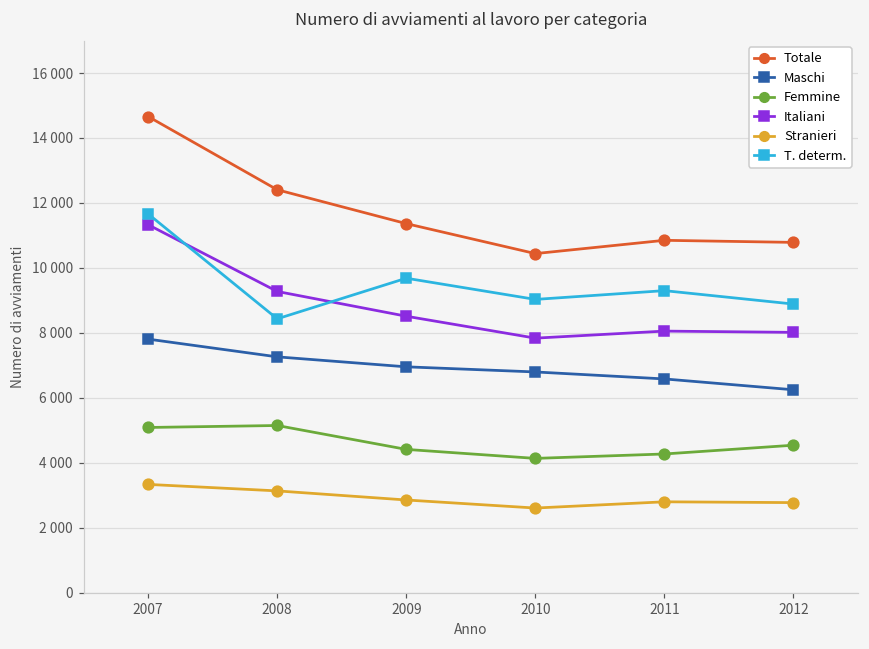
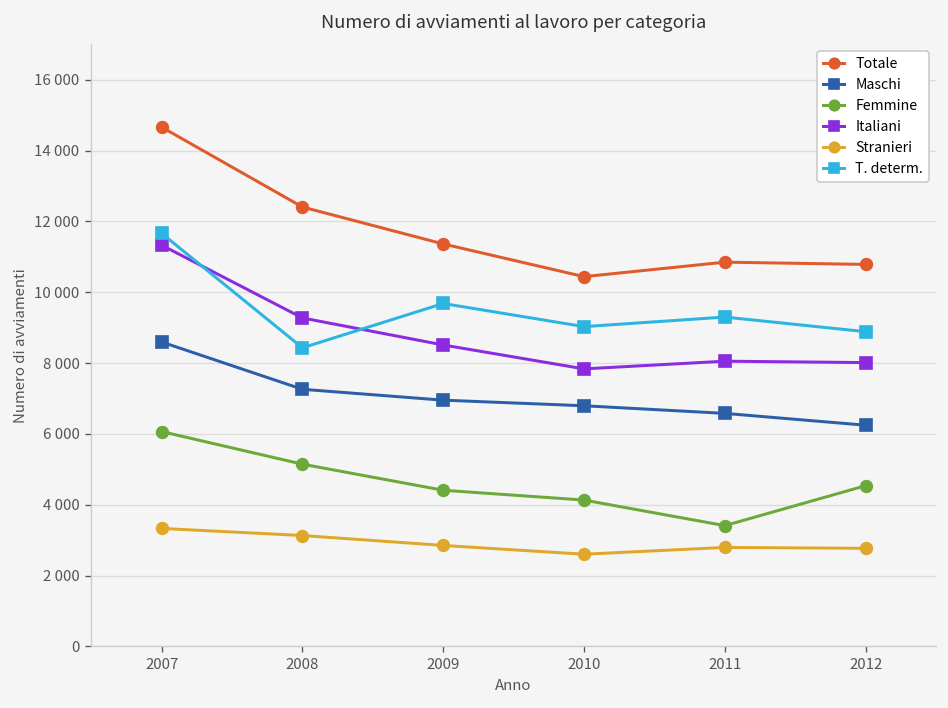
  {
    "Totale": {
      "2007": 14700,
      "2008": 12400,
      "2009": 11400,
      "2010": 10400,
      "2011": 10800,
      "2012": 10800
    },
    "Maschi": {
-     "2007": 7800,
+     "2007": 8600,
      "2008": 7300,
      "2009": 7000,
      "2010": 6800,
      "2011": 6600,
      "2012": 6200
    },
    "Femmine": {
-     "2007": 5100,
+     "2007": 6100,
      "2008": 5100,
      "2009": 4400,
      "2010": 4100,
-     "2011": 4300,
+     "2011": 3400,
      "2012": 4500
    },
    "Italiani": {
      "2007": 11300,
      "2008": 9300,
      "2009": 8500,
      "2010": 7800,
      "2011": 8100,
      "2012": 8000
    },
    "Stranieri": {
      "2007": 3300,
      "2008": 3100,
      "2009": 2900,
      "2010": 2600,
      "2011": 2800,
      "2012": 2800
    },
    "T. determ.": {
      "2007": 11700,
      "2008": 8400,
      "2009": 9700,
      "2010": 9000,
      "2011": 9300,
      "2012": 8900
    }
  }
